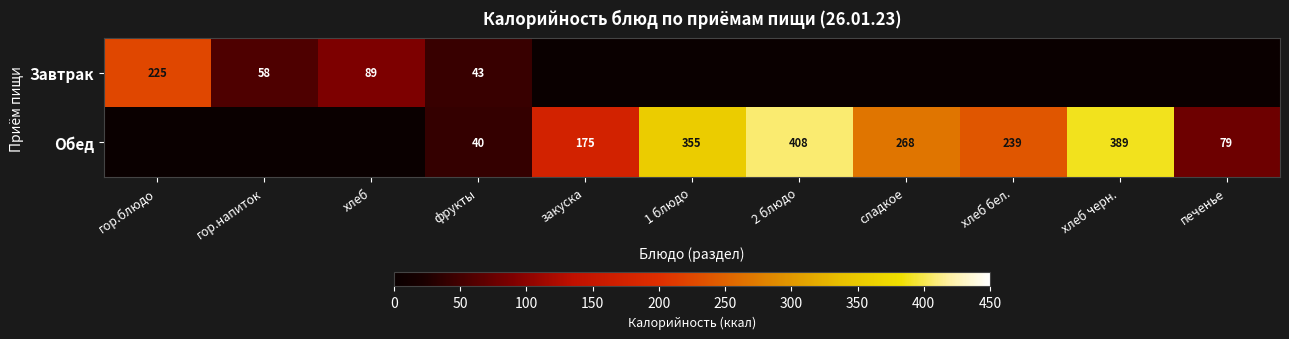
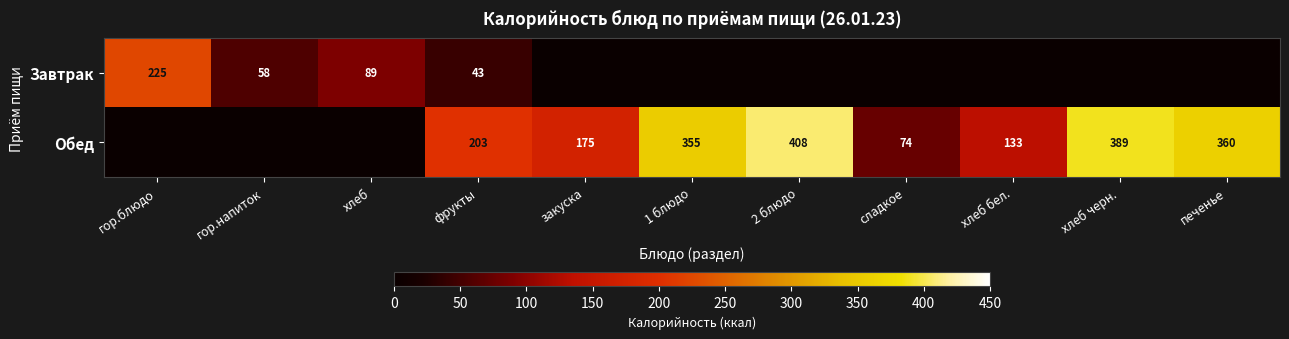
  {
    "Завтрак": {
      "гор.блюдо": 225,
      "гор.напиток": 58,
      "хлеб": 89,
      "фрукты": 43
    },
    "Обед": {
-     "фрукты": 40,
+     "фрукты": 203,
      "закуска": 175,
      "1 блюдо": 355,
      "2 блюдо": 408,
-     "сладкое": 268,
-     "хлеб бел.": 239,
+     "сладкое": 74,
+     "хлеб бел.": 133,
      "хлеб черн.": 389,
-     "печенье": 79
+     "печенье": 360
    }
  }
